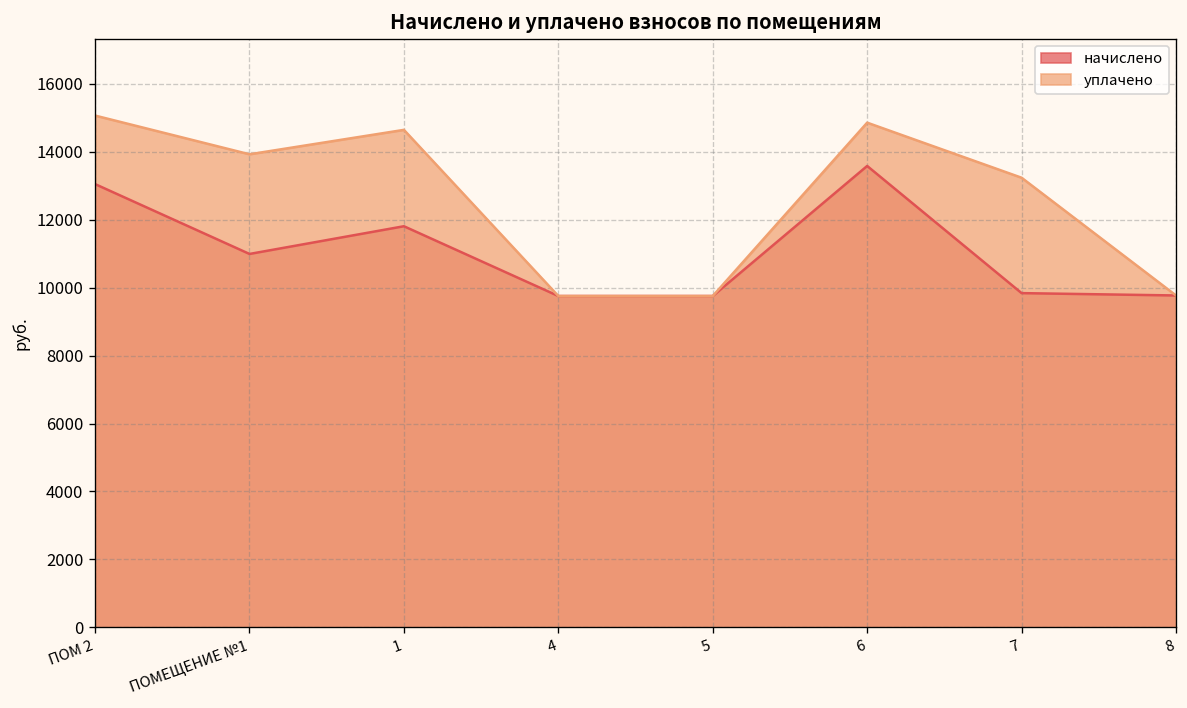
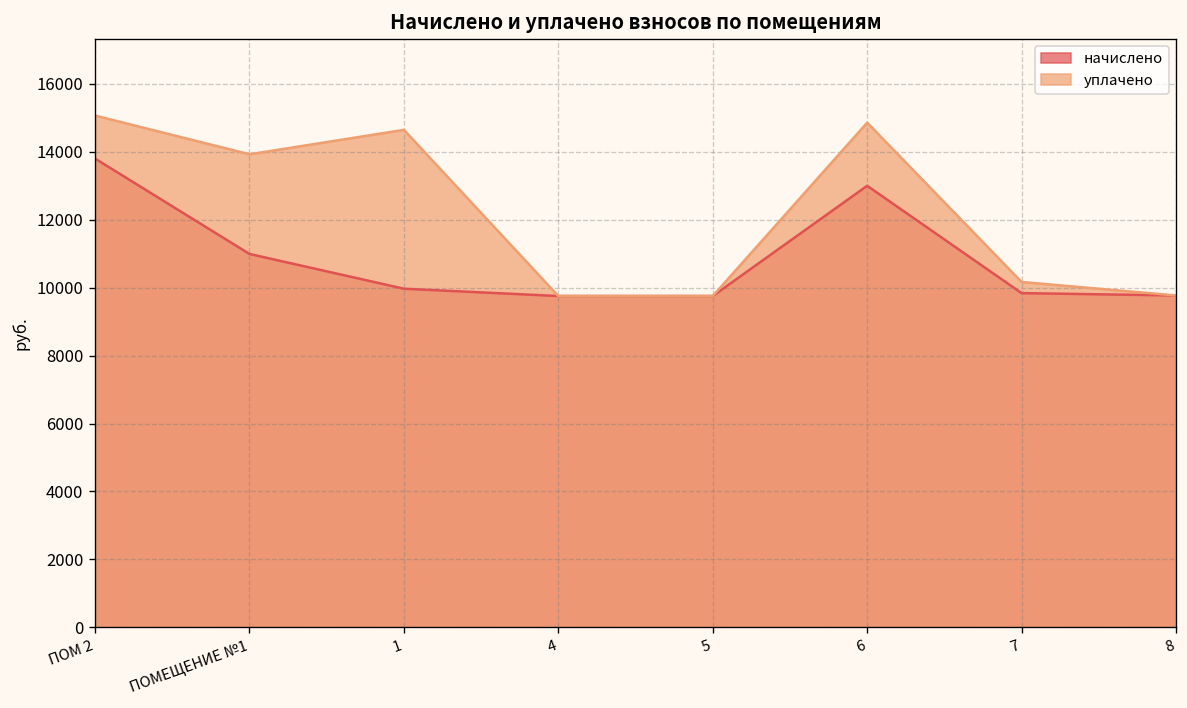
  {
    "начислено": {
-     "ПОМ 2": 13000,
+     "ПОМ 2": 13800,
      "ПОМЕЩЕНИЕ №1": 11000,
-     "1": 11800,
-     "6": 13600,
+     "1": 10000,
+     "6": 13000,
      "7": 9800
    },
    "уплачено": {
      "ПОМ 2": 15100,
      "ПОМЕЩЕНИЕ №1": 13900,
      "1": 14600,
      "6": 14900,
-     "7": 13200
+     "7": 10200
    }
  }
